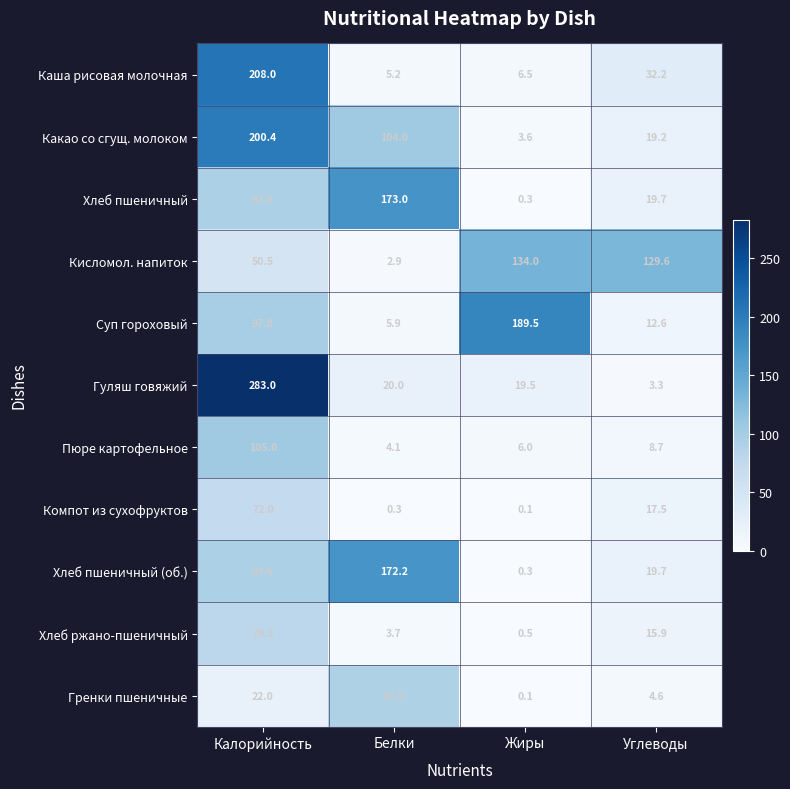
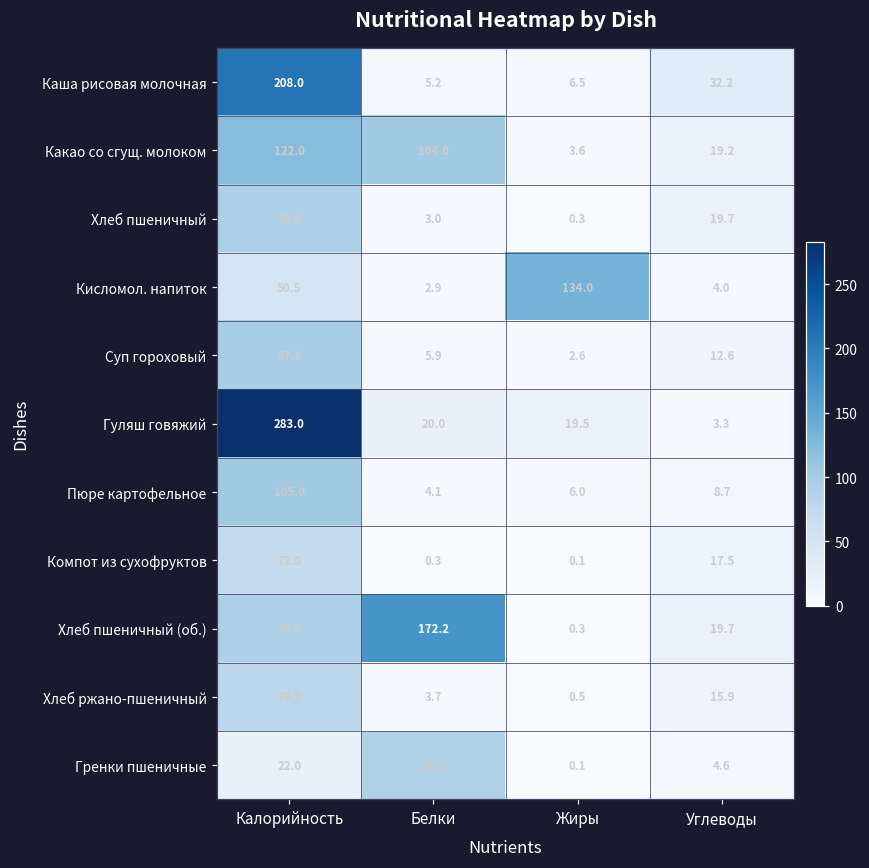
  {
    "Каша рисовая молочная": {
      "Калорийность": 208.0,
      "Белки": 5.2,
      "Жиры": 6.5
    },
    "Какао со сгущ. молоком": {
-     "Калорийность": 200.4,
+     "Калорийность": 122.0,
      "Жиры": 3.6
    },
    "Хлеб пшеничный": {
-     "Белки": 173.0,
+     "Белки": 3.0,
      "Жиры": 0.3
    },
    "Кисломол. напиток": {
      "Белки": 2.9,
      "Жиры": 134.0,
-     "Углеводы": 129.6
+     "Углеводы": 4.0
    },
    "Суп гороховый": {
      "Белки": 5.9,
-     "Жиры": 189.5,
+     "Жиры": 2.6,
      "Углеводы": 12.6
    },
    "Гуляш говяжий": {
      "Калорийность": 283.0,
      "Углеводы": 3.3
    },
    "Пюре картофельное": {
      "Белки": 4.1,
      "Жиры": 6.0,
      "Углеводы": 8.7
    },
    "Компот из сухофруктов": {
      "Белки": 0.3,
      "Жиры": 0.1
    },
    "Хлеб пшеничный (об.)": {
      "Белки": 172.2,
      "Жиры": 0.3
    },
    "Хлеб ржано-пшеничный": {
      "Белки": 3.7,
      "Жиры": 0.5
    },
    "Гренки пшеничные": {
      "Жиры": 0.1,
      "Углеводы": 4.6
    }
  }
